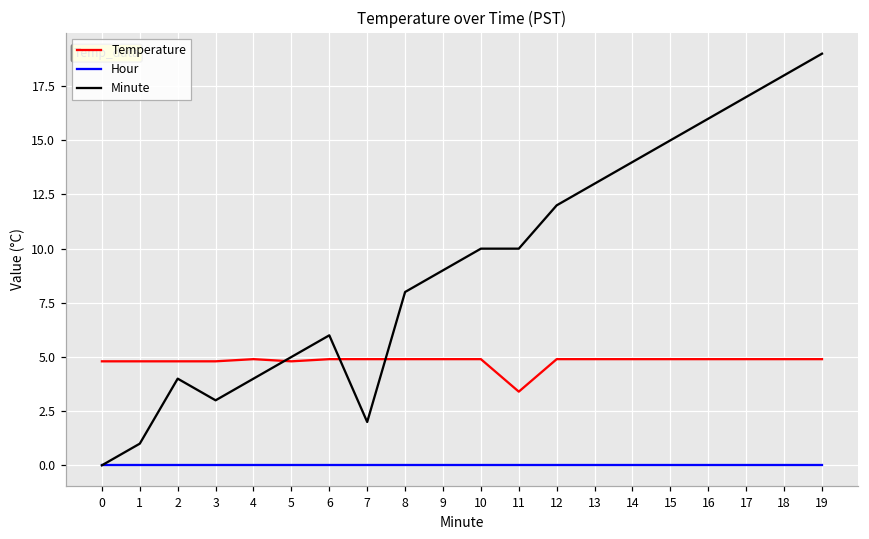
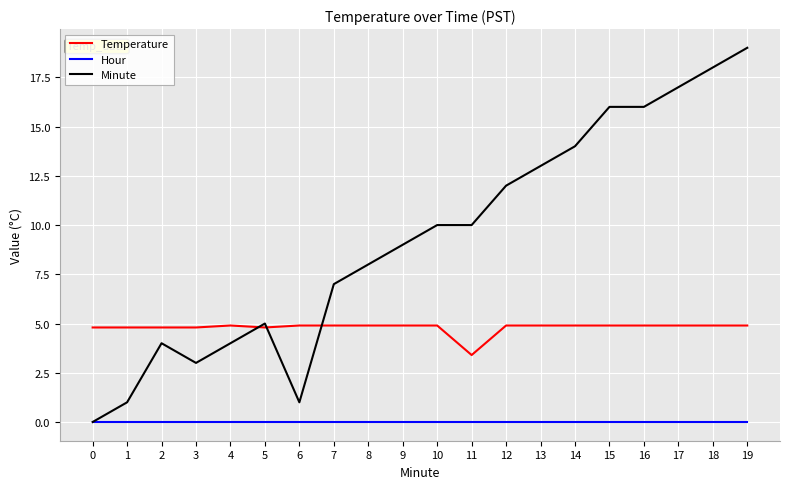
  {
    "Temperature": {
      "0": 4.8,
      "1": 4.8,
      "2": 4.8,
      "3": 4.8,
      "4": 5,
      "5": 4.8,
      "6": 5,
      "7": 5,
      "8": 5,
      "9": 5,
      "10": 5,
      "11": 3.4,
      "12": 5,
      "13": 5,
      "14": 5,
      "15": 5,
      "16": 5,
      "17": 5,
      "18": 5,
      "19": 5
    },
    "Hour": {
      "1": 0,
      "2": 0,
      "3": 0,
      "4": 0,
      "5": 0,
      "6": 0,
      "7": 0,
      "8": 0,
      "9": 0,
      "10": 0,
      "11": 0,
      "12": 0,
      "13": 0,
      "14": 0,
      "15": 0,
      "16": 0,
      "17": 0,
      "18": 0,
      "19": 0
    },
    "Minute": {
      "1": 1,
      "2": 4,
      "3": 3,
      "4": 4,
      "5": 5,
-     "6": 6,
-     "7": 2,
+     "6": 1,
+     "7": 7,
      "8": 8,
      "9": 9,
      "10": 10,
      "11": 10,
      "12": 12,
      "13": 13,
      "14": 14,
-     "15": 15,
+     "15": 16,
      "16": 16,
      "17": 17,
      "18": 18,
      "19": 19
    }
  }
